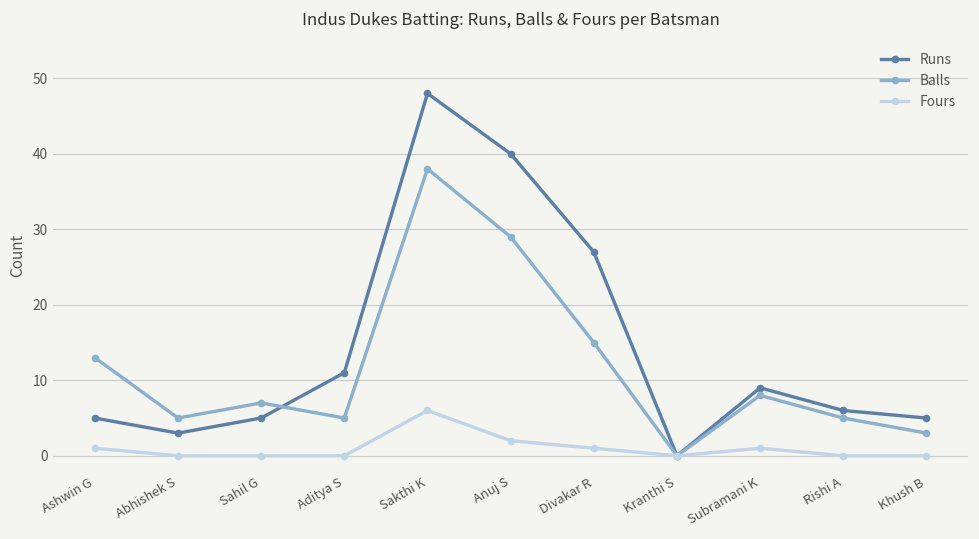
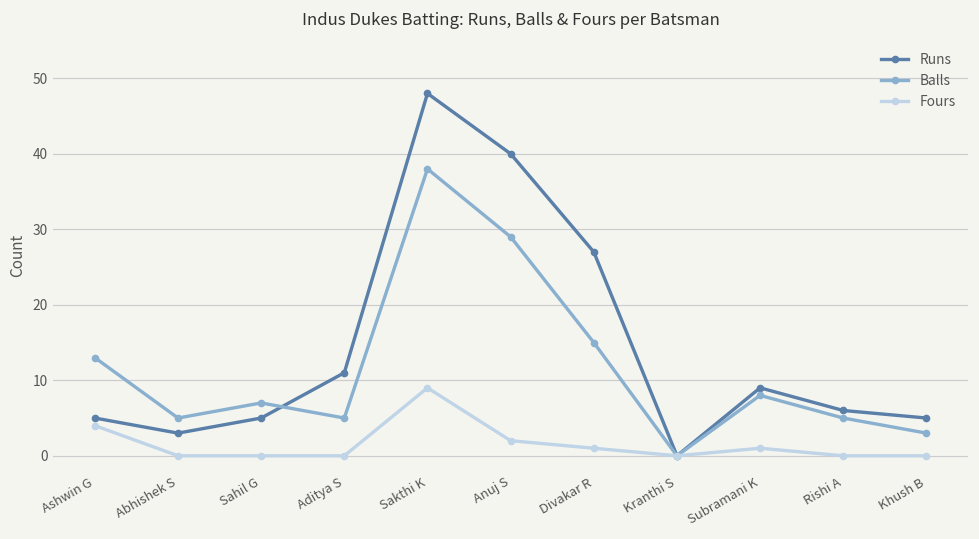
  {
    "Runs": {
      "Ashwin G": 5,
      "Abhishek S": 3,
      "Sahil G": 5,
      "Aditya S": 11,
      "Sakthi K": 48,
      "Anuj S": 40,
      "Divakar R": 27,
      "Subramani K": 9,
      "Rishi A": 6,
      "Khush B": 5
    },
    "Balls": {
      "Ashwin G": 13,
      "Abhishek S": 5,
      "Sahil G": 7,
      "Aditya S": 5,
      "Sakthi K": 38,
      "Anuj S": 29,
      "Divakar R": 15,
      "Subramani K": 8,
      "Rishi A": 5,
      "Khush B": 3
    },
    "Fours": {
-     "Ashwin G": 1,
+     "Ashwin G": 4,
      "Abhishek S": 0,
      "Sahil G": 0,
      "Aditya S": 0,
-     "Sakthi K": 6,
+     "Sakthi K": 9,
      "Anuj S": 2,
      "Divakar R": 1,
      "Subramani K": 1,
      "Rishi A": 0,
      "Khush B": 0
    }
  }
